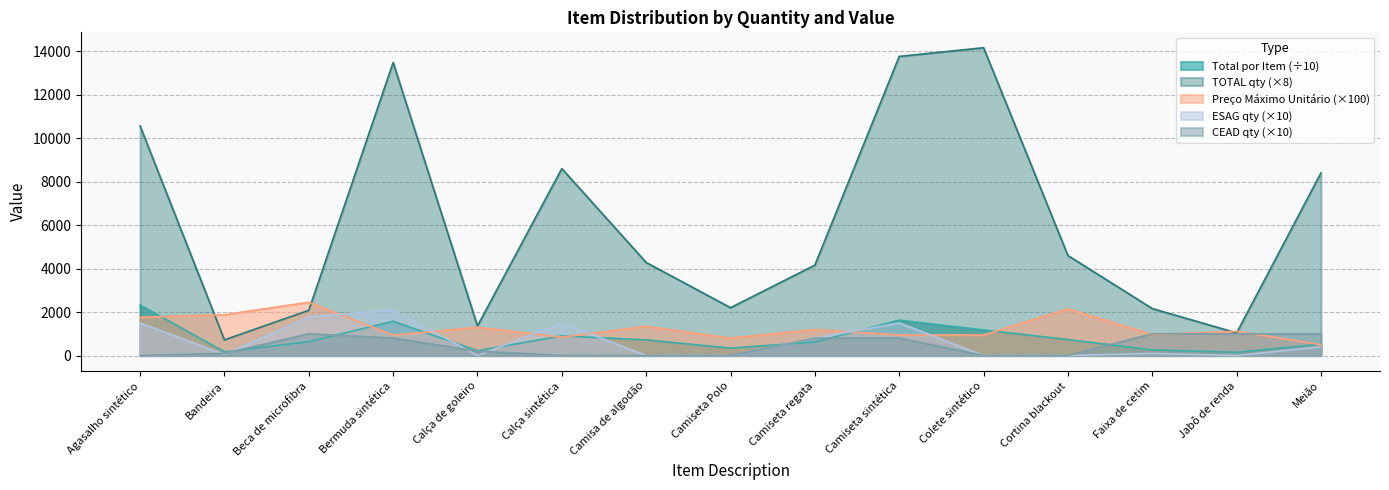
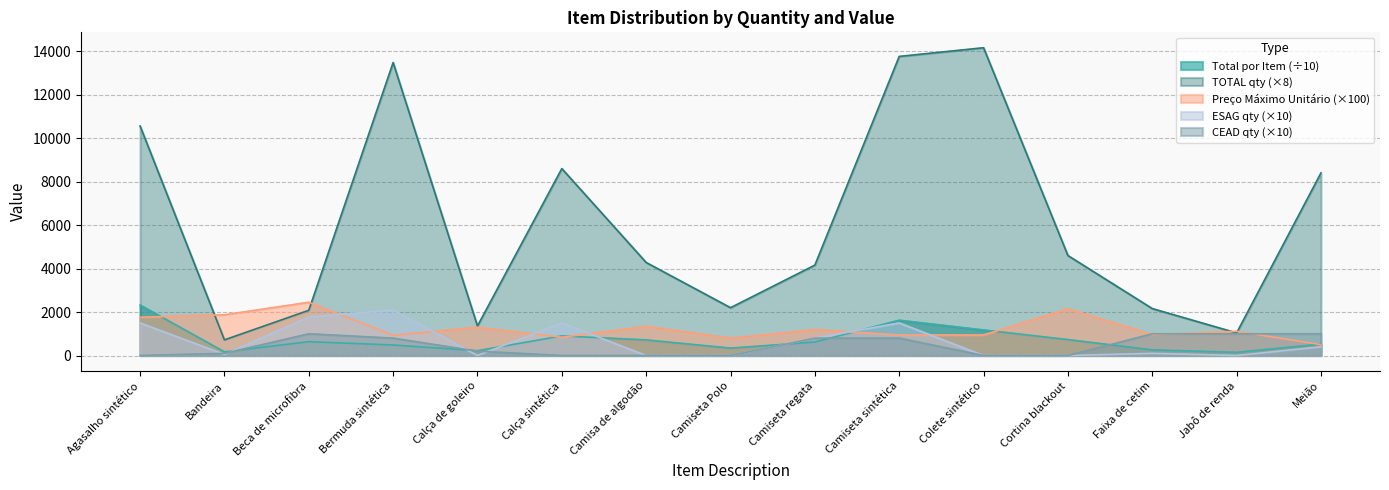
  {
    "Total por Item (÷10)": {
      "Agasalho sintético": 2300,
      "Beca de microfibra": 600,
-     "Bermuda sintética": 1600,
+     "Bermuda sintética": 500,
      "Camisa de algodão": 700,
      "Camiseta Polo": 300,
      "Camiseta regata": 600,
      "Camiseta sintética": 1600,
      "Colete sintético": 1200,
      "Cortina blackout": 700,
      "Faixa de cetim": 300,
      "Jabô de renda": 100
    },
    "Preço Máximo Unitário (×100)": {
      "Agasalho sintético": 1800,
      "Bandeira": 1900,
      "Beca de microfibra": 2500,
      "Bermuda sintética": 900,
      "Camisa de algodão": 1300,
      "Camiseta Polo": 800,
      "Camiseta regata": 1200,
      "Camiseta sintética": 900,
      "Colete sintético": 900,
      "Cortina blackout": 2200
    },
    "ESAG qty (×10)": {
      "Agasalho sintético": 1500,
      "Beca de microfibra": 1800,
      "Bermuda sintética": 2100,
      "Calça de goleiro": 0,
      "Calça sintética": 1500,
      "Camiseta sintética": 1500,
      "Faixa de cetim": 100,
      "Jabô de renda": 0
    }
  }
